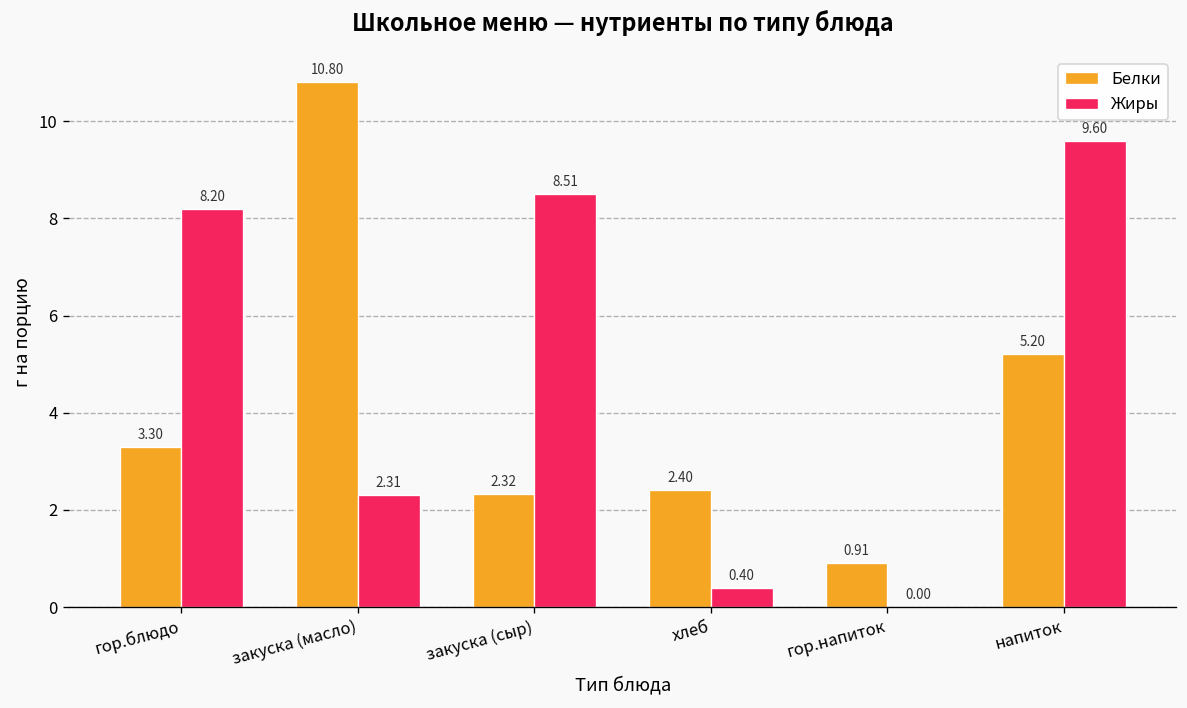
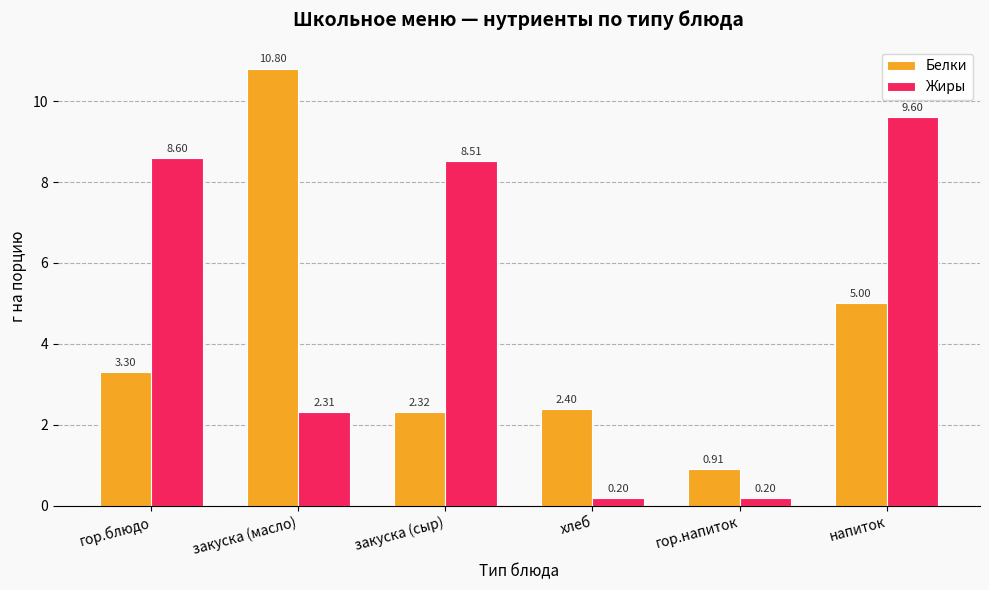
  {
    "Белки": {
      "гор.блюдо": 3.30,
      "закуска (масло)": 10.80,
      "закуска (сыр)": 2.32,
      "хлеб": 2.40,
      "гор.напиток": 0.91,
-     "напиток": 5.20
+     "напиток": 5.00
    },
    "Жиры": {
-     "гор.блюдо": 8.20,
+     "гор.блюдо": 8.60,
      "закуска (масло)": 2.31,
      "закуска (сыр)": 8.51,
-     "хлеб": 0.40,
-     "гор.напиток": 0.00,
+     "хлеб": 0.20,
+     "гор.напиток": 0.20,
      "напиток": 9.60
    }
  }
